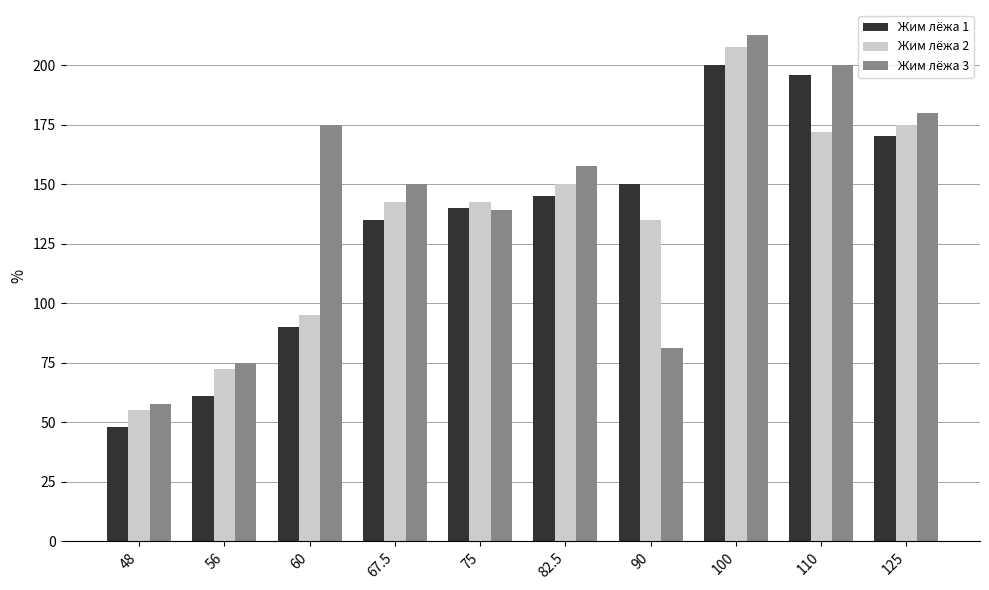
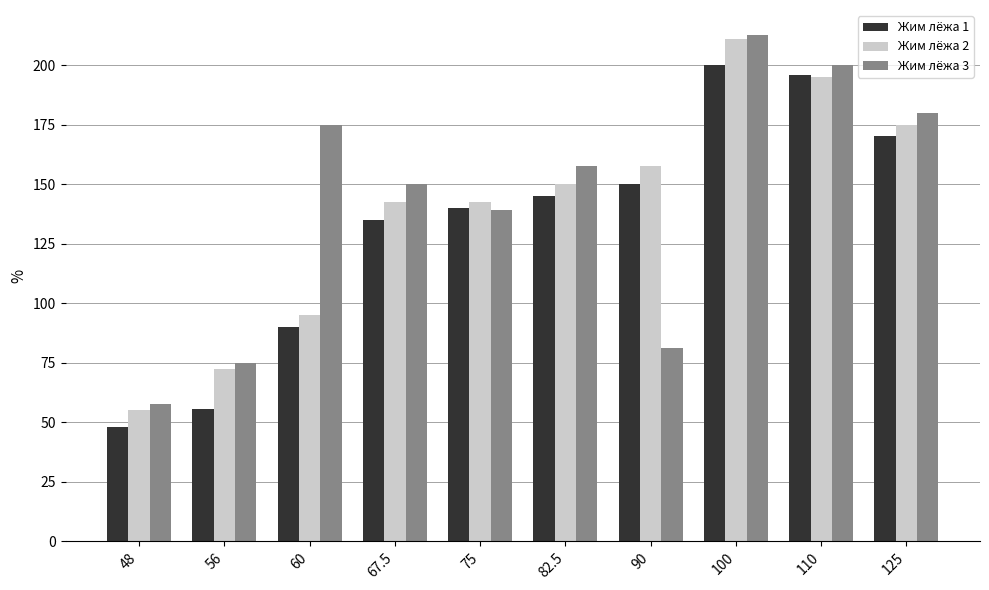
  {
    "Жим лёжа 1": {
      "48": 48,
-     "56": 61,
+     "56": 56,
      "60": 90,
      "67.5": 135,
      "75": 140,
      "82.5": 145,
      "90": 150,
      "100": 200,
      "110": 196,
      "125": 170
    },
    "Жим лёжа 2": {
      "48": 55,
      "56": 73,
      "60": 95,
      "67.5": 143,
      "75": 143,
      "82.5": 150,
-     "90": 135,
-     "100": 208,
-     "110": 172,
+     "90": 158,
+     "100": 211,
+     "110": 195,
      "125": 175
    },
    "Жим лёжа 3": {
      "48": 58,
      "56": 75,
      "60": 175,
      "67.5": 150,
      "75": 139,
      "82.5": 158,
      "90": 81,
      "100": 213,
      "110": 200,
      "125": 180
    }
  }
